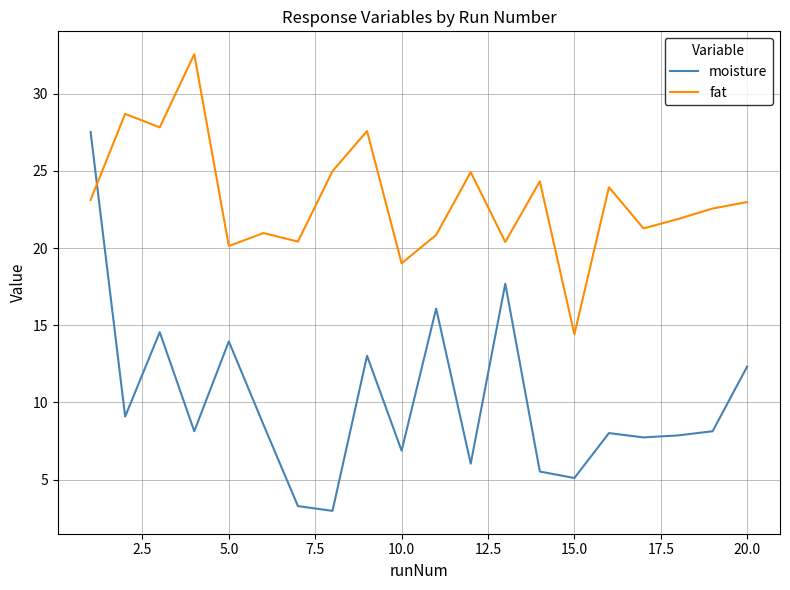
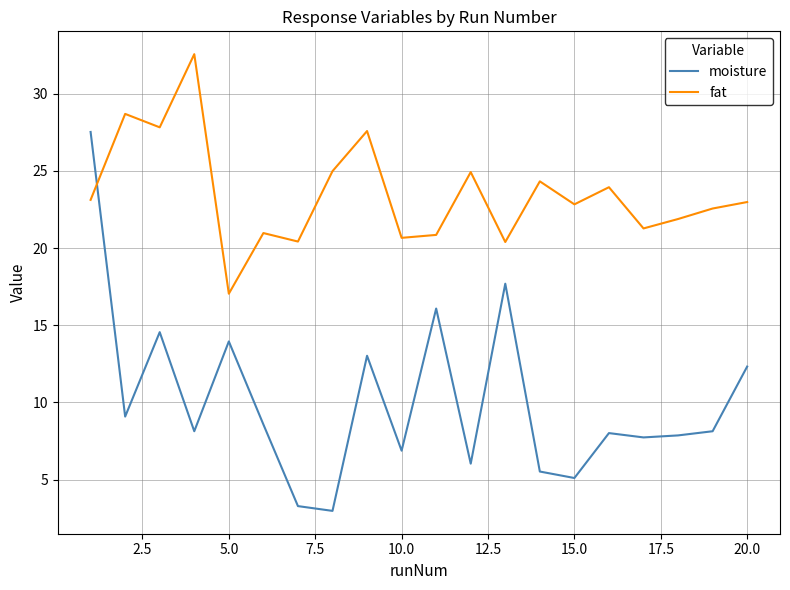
  {
    "moisture": {
      "5.0": 14.0,
      "10.0": 6.9,
      "15.0": 5.1,
      "20.0": 12.3
    },
    "fat": {
-     "5.0": 20.1,
-     "10.0": 19.0,
-     "15.0": 14.4,
+     "5.0": 17.0,
+     "10.0": 20.7,
+     "15.0": 22.8,
      "20.0": 23.0
    }
  }
